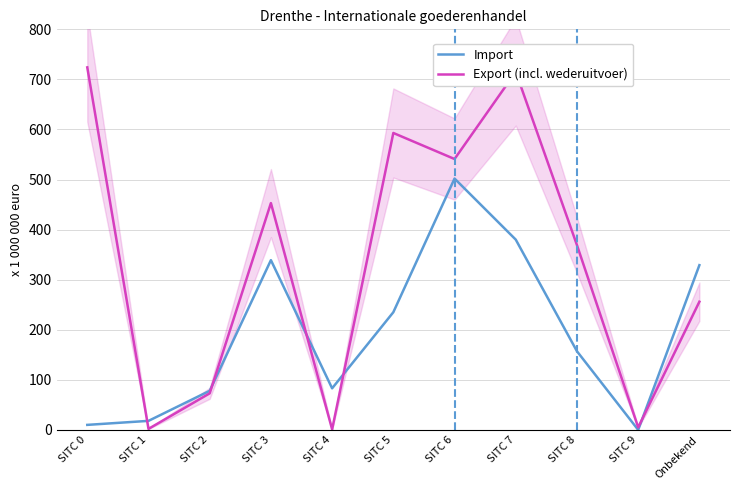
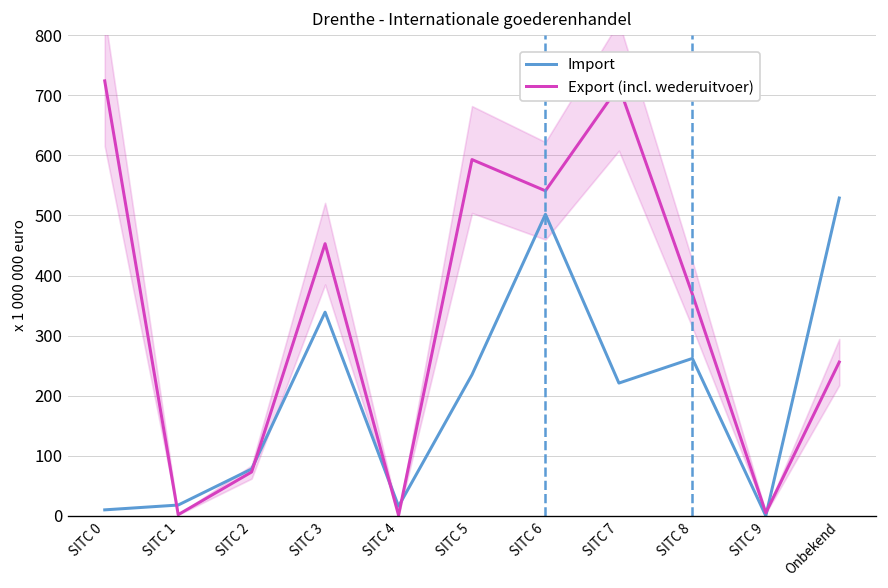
  {
    "Import": {
      "SITC 0": 10,
      "SITC 1": 20,
      "SITC 3": 340,
-     "SITC 4": 80,
+     "SITC 4": 20,
      "SITC 5": 240,
      "SITC 6": 500,
-     "SITC 7": 380,
-     "SITC 8": 160,
-     "Onbekend": 330
+     "SITC 7": 220,
+     "SITC 8": 260,
+     "Onbekend": 530
    }
  }
